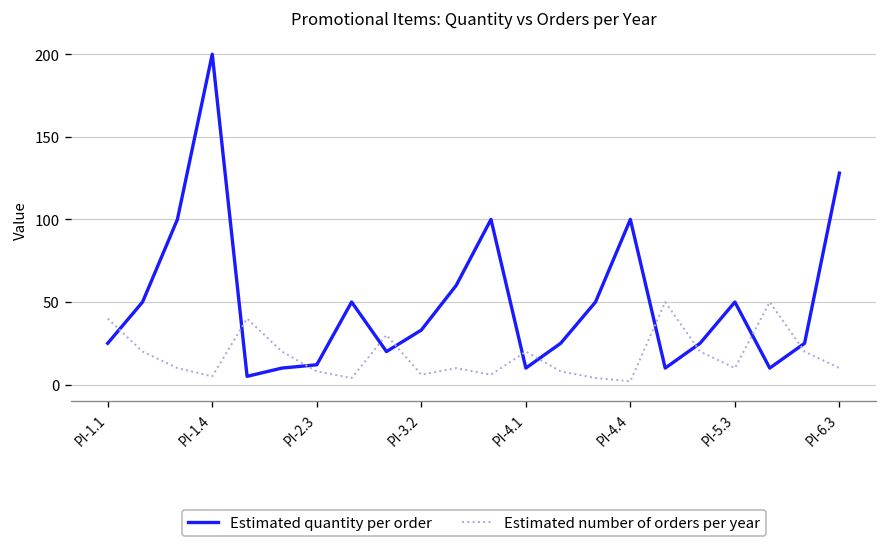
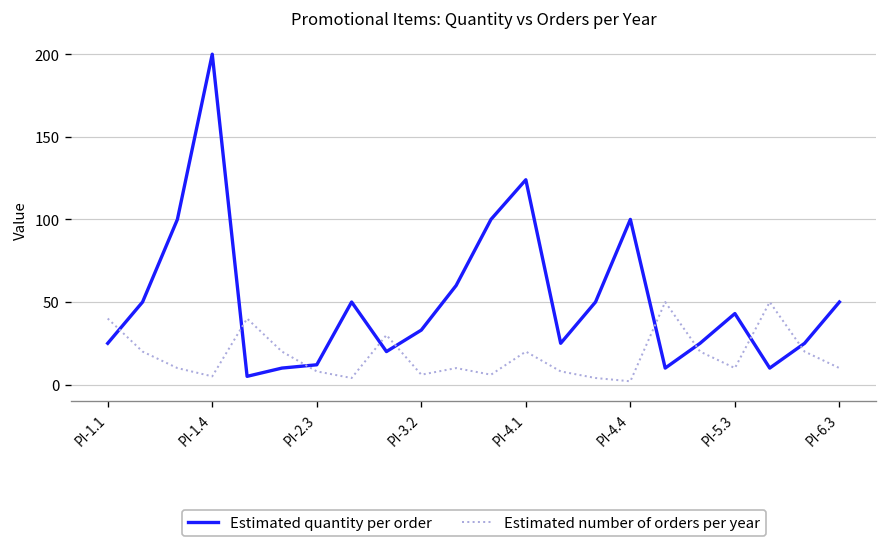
  {
    "Estimated quantity per order": {
      "PI-1.1": 25,
      "PI-1.4": 200,
      "PI-2.3": 12,
      "PI-3.2": 33,
-     "PI-4.1": 10,
+     "PI-4.1": 124,
      "PI-4.4": 100,
-     "PI-5.3": 50,
-     "PI-6.3": 128
+     "PI-5.3": 43,
+     "PI-6.3": 50
    },
    "Estimated number of orders per year": {
      "PI-1.1": 40,
      "PI-1.4": 5,
      "PI-2.3": 8,
      "PI-3.2": 6,
      "PI-4.1": 20,
      "PI-4.4": 2,
      "PI-5.3": 10,
      "PI-6.3": 10
    }
  }
